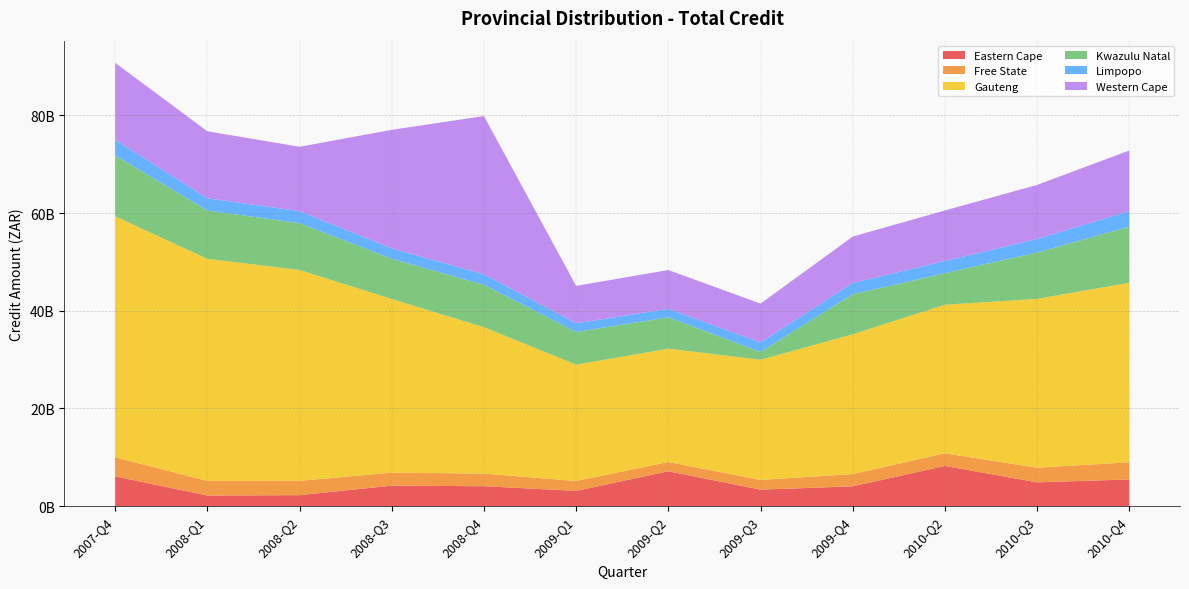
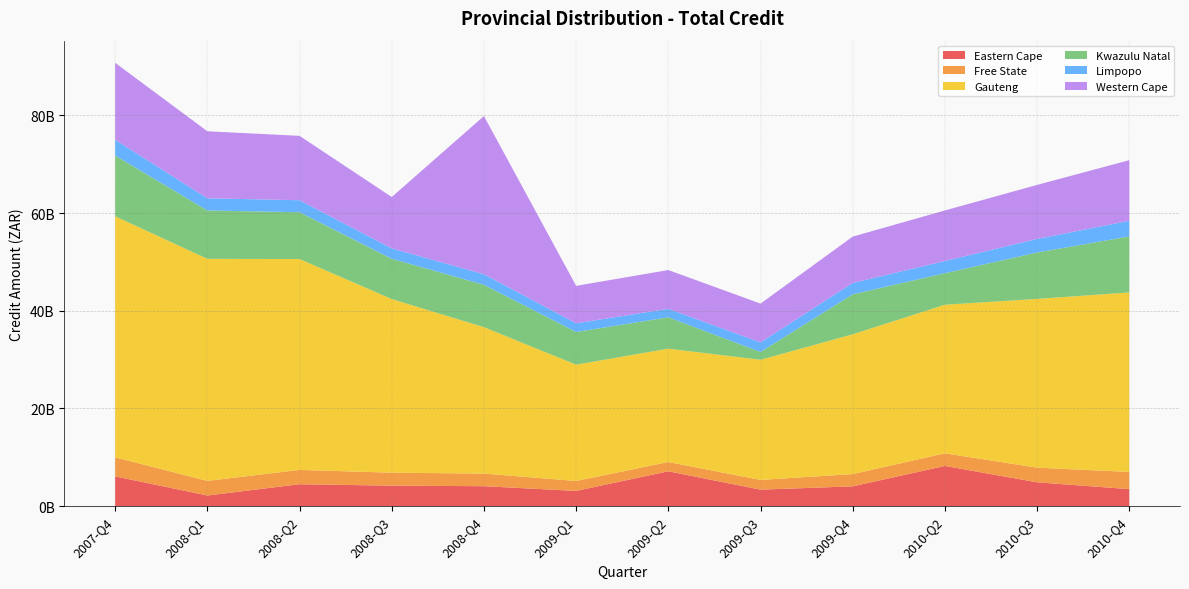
  {
    "Eastern Cape": {
      "2007-Q4": 6000000000,
      "2008-Q1": 2000000000,
-     "2008-Q2": 2000000000,
+     "2008-Q2": 4000000000,
      "2008-Q3": 4000000000,
      "2008-Q4": 4000000000,
      "2009-Q1": 3000000000,
      "2009-Q2": 7000000000,
      "2009-Q3": 3000000000,
      "2009-Q4": 4000000000,
      "2010-Q2": 8000000000,
      "2010-Q3": 5000000000,
-     "2010-Q4": 5000000000
+     "2010-Q4": 3000000000
    },
    "Kwazulu Natal": {
      "2007-Q4": 12000000000,
      "2008-Q1": 10000000000,
      "2008-Q2": 10000000000,
      "2008-Q3": 8000000000,
      "2008-Q4": 9000000000,
      "2009-Q1": 7000000000,
      "2009-Q2": 6000000000,
      "2009-Q3": 2000000000,
      "2009-Q4": 8000000000,
      "2010-Q2": 6000000000,
      "2010-Q3": 10000000000,
      "2010-Q4": 11000000000
    },
    "Limpopo": {
      "2007-Q4": 3000000000,
      "2008-Q1": 2000000000,
      "2008-Q2": 2000000000,
      "2008-Q3": 2000000000,
      "2008-Q4": 2000000000,
      "2009-Q1": 2000000000,
      "2009-Q2": 2000000000,
      "2009-Q3": 2000000000,
      "2009-Q4": 2000000000,
      "2010-Q2": 3000000000,
      "2010-Q3": 3000000000,
      "2010-Q4": 3000000000
    },
    "Western Cape": {
      "2007-Q4": 16000000000,
      "2008-Q1": 14000000000,
      "2008-Q2": 13000000000,
-     "2008-Q3": 24000000000,
+     "2008-Q3": 11000000000,
      "2008-Q4": 32000000000,
      "2009-Q1": 8000000000,
      "2009-Q2": 8000000000,
      "2009-Q3": 8000000000,
      "2009-Q4": 9000000000,
      "2010-Q2": 10000000000,
      "2010-Q3": 11000000000,
      "2010-Q4": 12000000000
    }
  }
